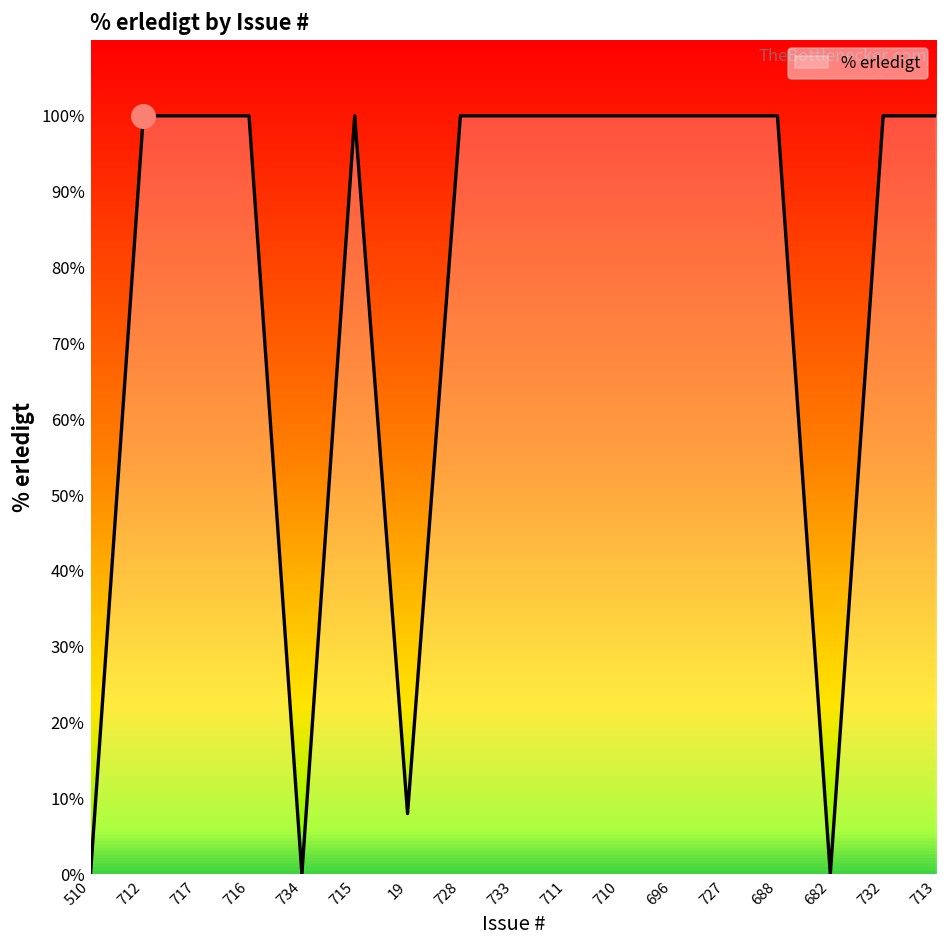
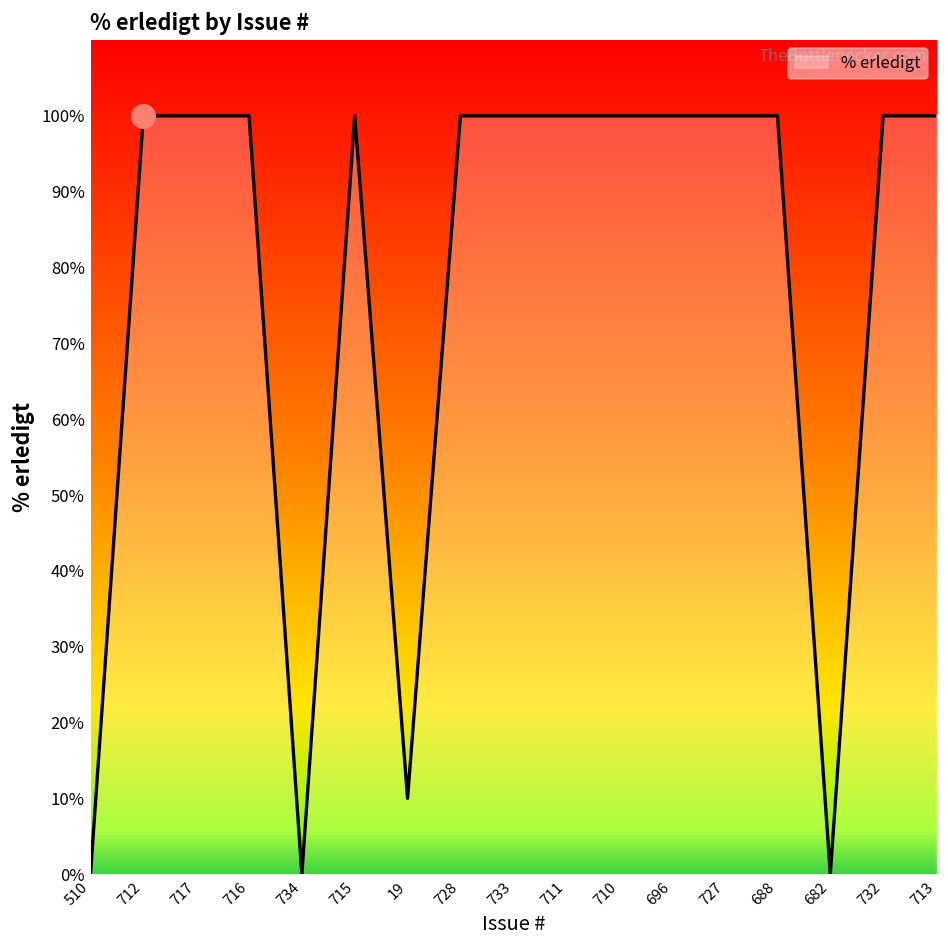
  {
    "% erledigt": {
      "510": "0%",
      "717": "100%",
      "716": "100%",
      "734": "0%",
      "715": "100%",
-     "19": "8%",
+     "19": "10%",
      "728": "100%",
      "733": "100%",
      "711": "100%",
      "710": "100%",
      "696": "100%",
      "727": "100%",
      "688": "100%",
      "682": "0%",
      "732": "100%",
      "713": "100%"
    }
  }
